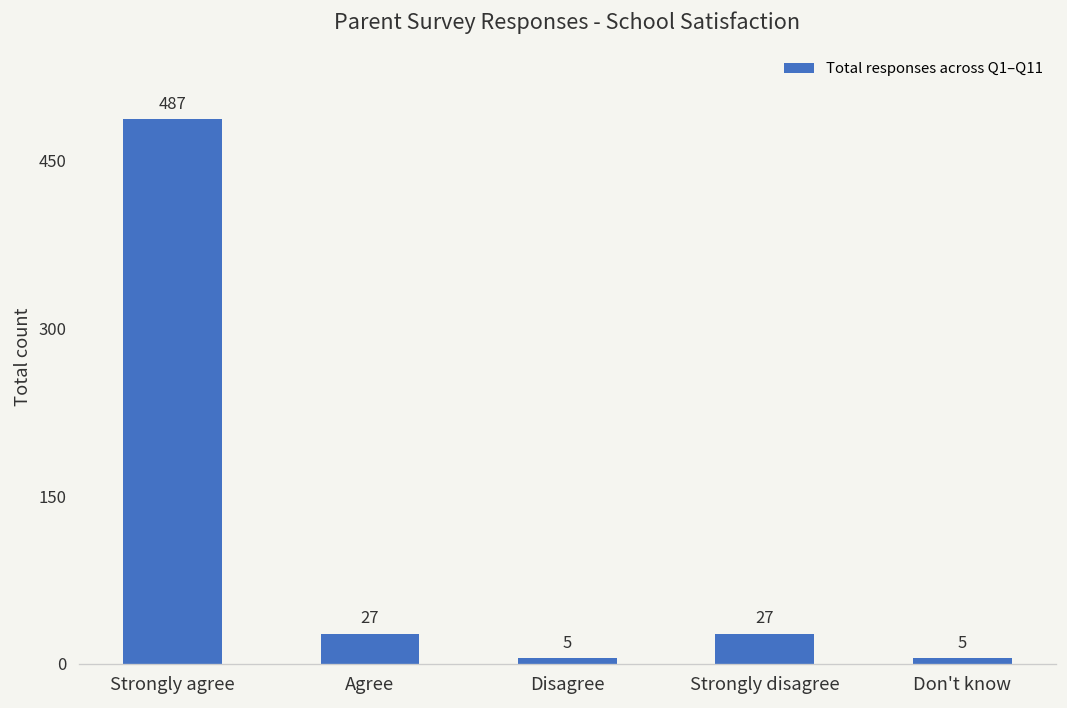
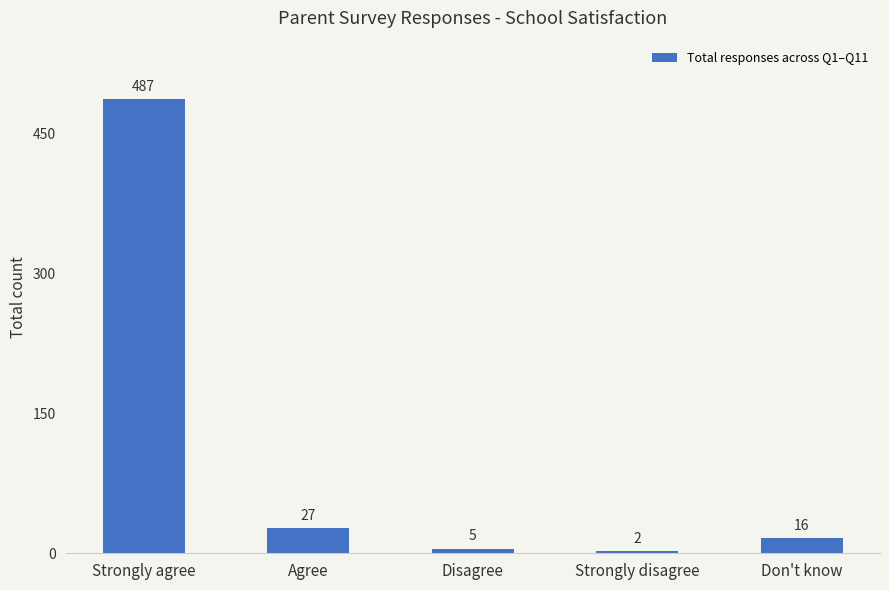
  {
    "Strongly agree": 487,
    "Agree": 27,
    "Disagree": 5,
-   "Strongly disagree": 27,
-   "Don't know": 5
+   "Strongly disagree": 2,
+   "Don't know": 16
  }
